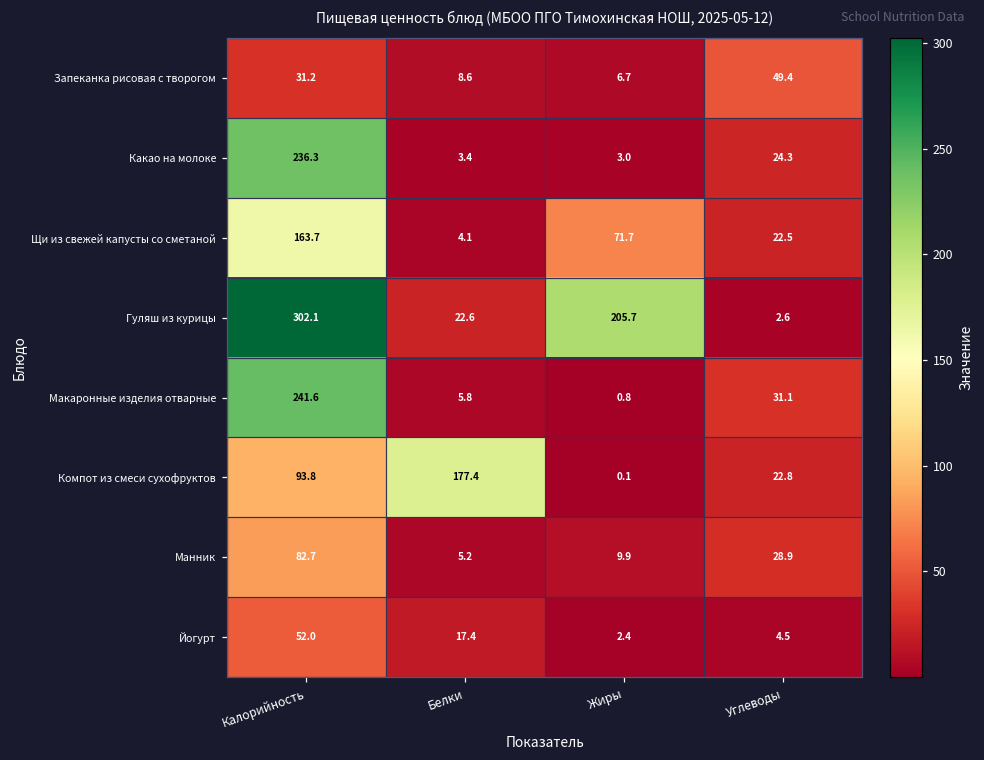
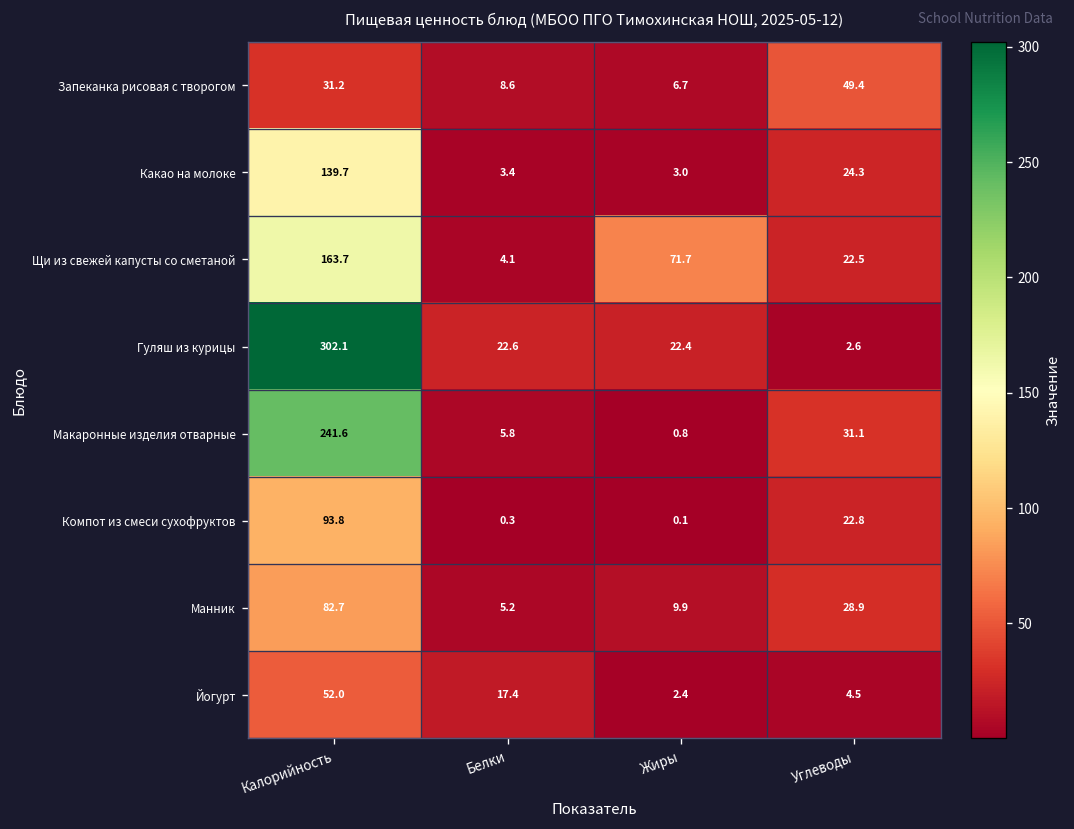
  {
    "Запеканка рисовая с творогом": {
      "Калорийность": 31.2,
      "Белки": 8.6,
      "Жиры": 6.7,
      "Углеводы": 49.4
    },
    "Какао на молоке": {
-     "Калорийность": 236.3,
+     "Калорийность": 139.7,
      "Белки": 3.4,
      "Жиры": 3.0,
      "Углеводы": 24.3
    },
    "Щи из свежей капусты со сметаной": {
      "Калорийность": 163.7,
      "Белки": 4.1,
      "Жиры": 71.7,
      "Углеводы": 22.5
    },
    "Гуляш из курицы": {
      "Калорийность": 302.1,
      "Белки": 22.6,
-     "Жиры": 205.7,
+     "Жиры": 22.4,
      "Углеводы": 2.6
    },
    "Макаронные изделия отварные": {
      "Калорийность": 241.6,
      "Белки": 5.8,
      "Жиры": 0.8,
      "Углеводы": 31.1
    },
    "Компот из смеси сухофруктов": {
      "Калорийность": 93.8,
-     "Белки": 177.4,
+     "Белки": 0.3,
      "Жиры": 0.1,
      "Углеводы": 22.8
    },
    "Манник": {
      "Калорийность": 82.7,
      "Белки": 5.2,
      "Жиры": 9.9,
      "Углеводы": 28.9
    },
    "Йогурт": {
      "Калорийность": 52.0,
      "Белки": 17.4,
      "Жиры": 2.4,
      "Углеводы": 4.5
    }
  }
